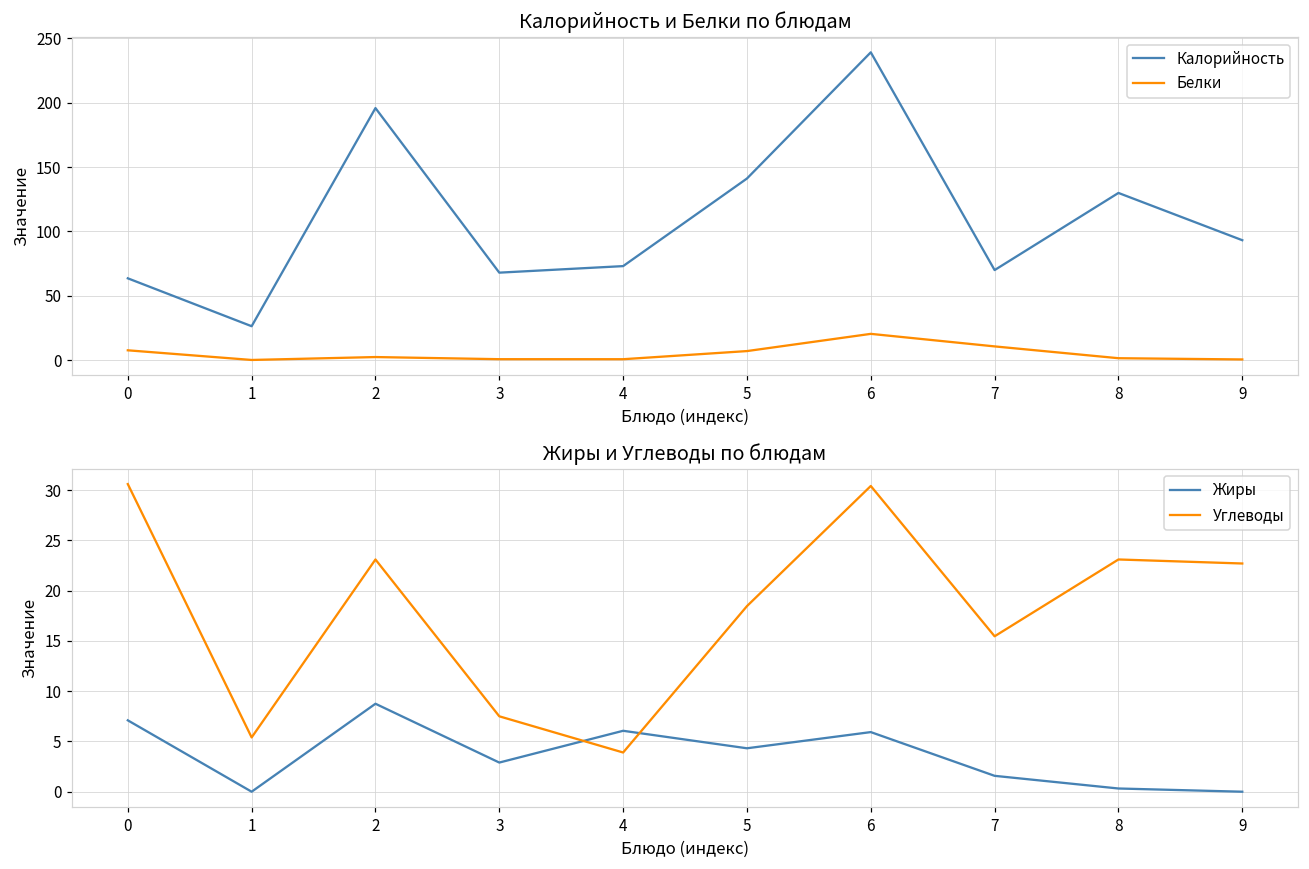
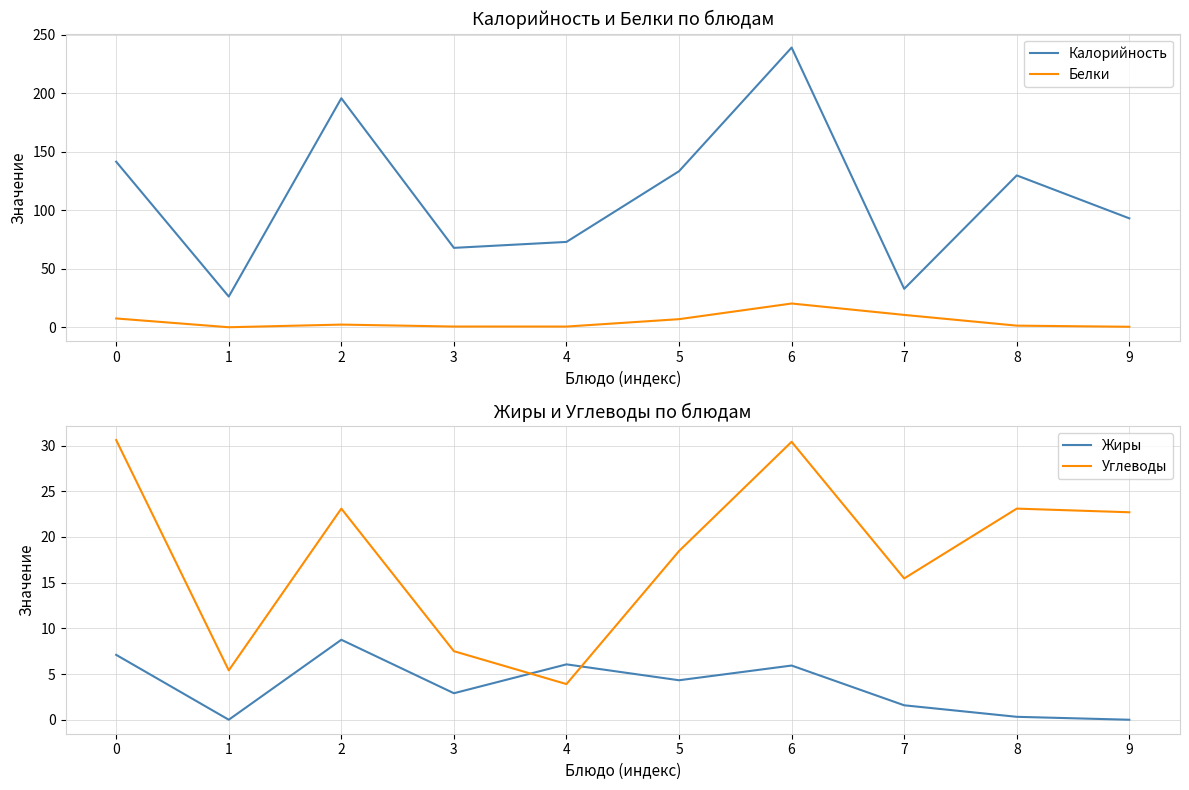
  {
    "Калорийность и Белки по блюдам": {
      "Калорийность": {
-       "0": 64,
+       "0": 142,
        "1": 26,
        "2": 196,
        "3": 68,
        "4": 73,
-       "5": 141,
+       "5": 134,
        "6": 239,
-       "7": 70,
+       "7": 33,
        "8": 130,
        "9": 93
      },
      "Белки": {
        "0": 8,
        "1": 0,
        "2": 2,
        "3": 1,
        "4": 1,
        "5": 7,
        "6": 20,
        "7": 11,
        "8": 2,
        "9": 1
      }
    },
    "Жиры и Углеводы по блюдам": {
      "Жиры": {
        "0": 7,
        "1": 0,
        "2": 9,
        "3": 3,
        "4": 6,
        "5": 4,
        "6": 6,
        "7": 2,
        "8": 0,
        "9": 0
      },
      "Углеводы": {
        "0": 31,
        "1": 5,
        "2": 23,
        "3": 8,
        "4": 4,
        "5": 18,
        "6": 30,
        "7": 15,
        "8": 23,
        "9": 23
      }
    }
  }
